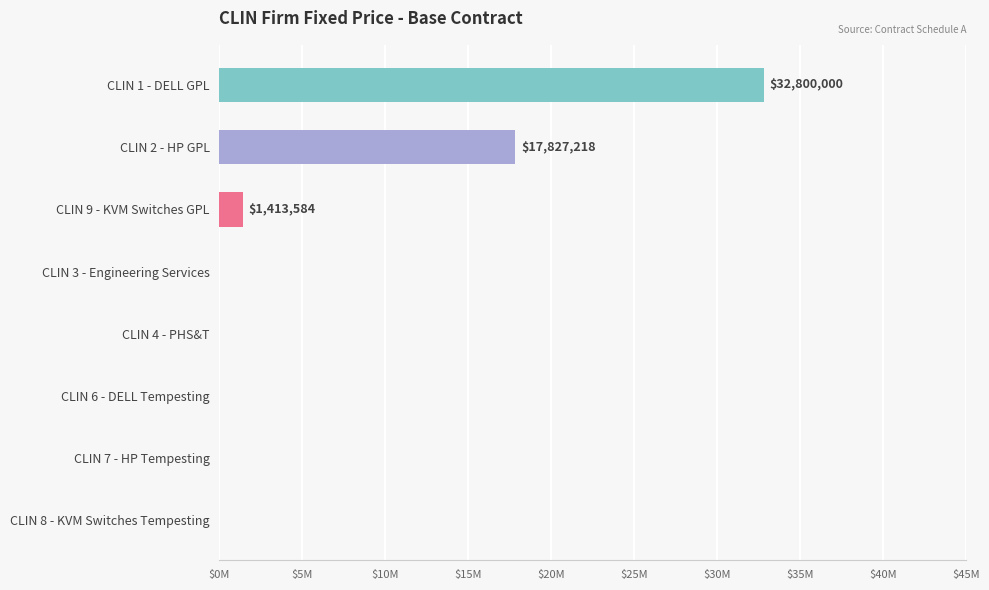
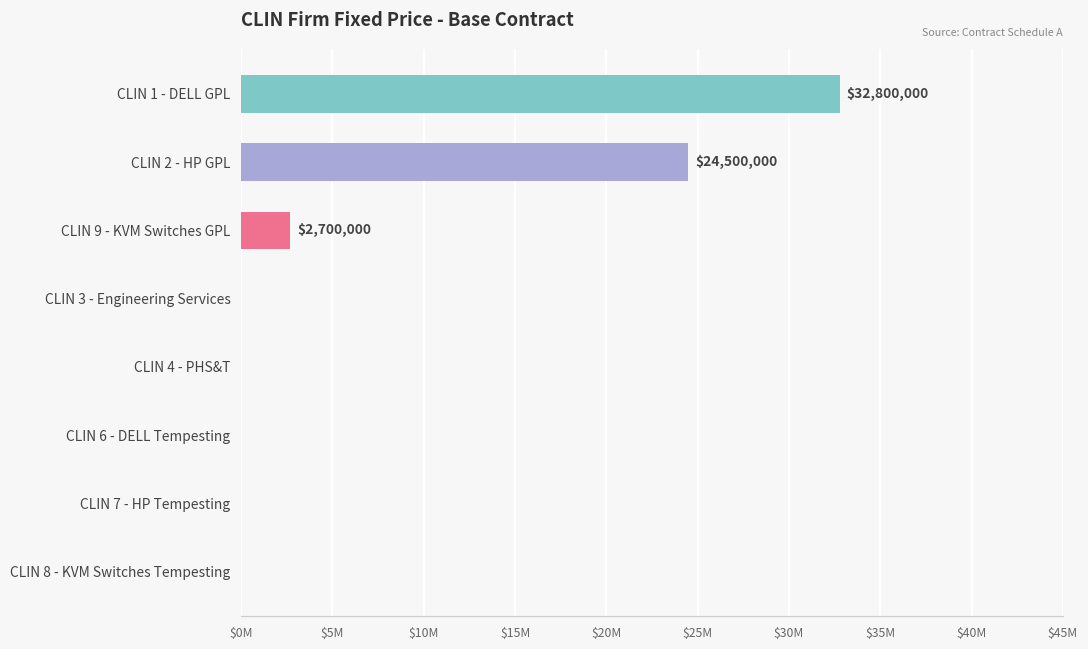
  {
    "CLIN 1 - DELL GPL": "$32,800,000",
-   "CLIN 2 - HP GPL": "$17,827,218",
-   "CLIN 9 - KVM Switches GPL": "$1,413,584"
+   "CLIN 2 - HP GPL": "$24,500,000",
+   "CLIN 9 - KVM Switches GPL": "$2,700,000"
  }
